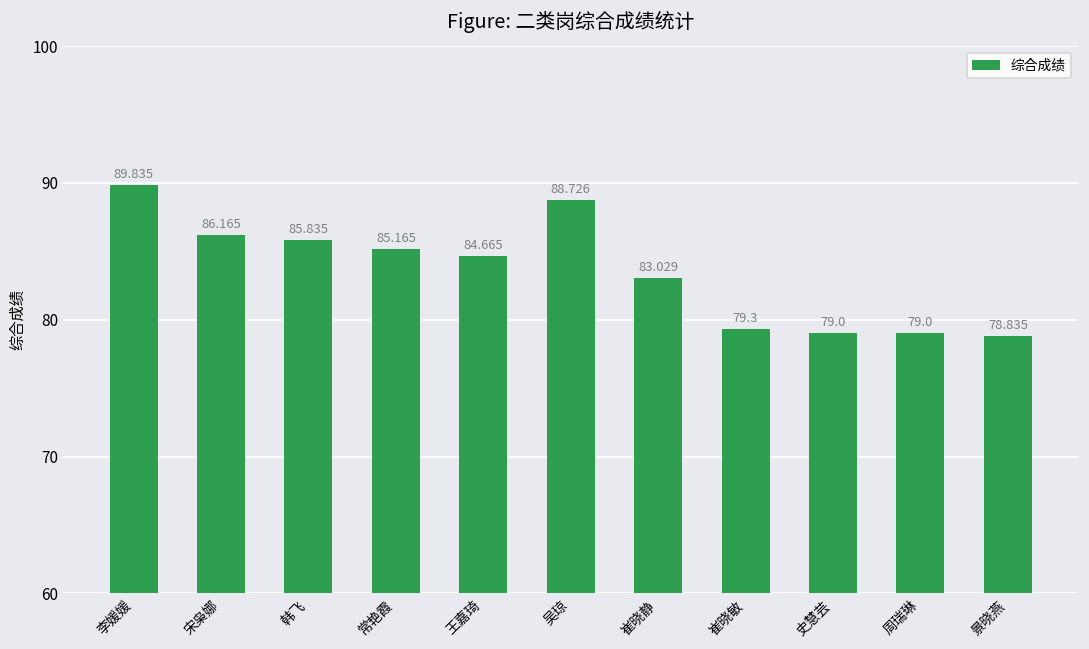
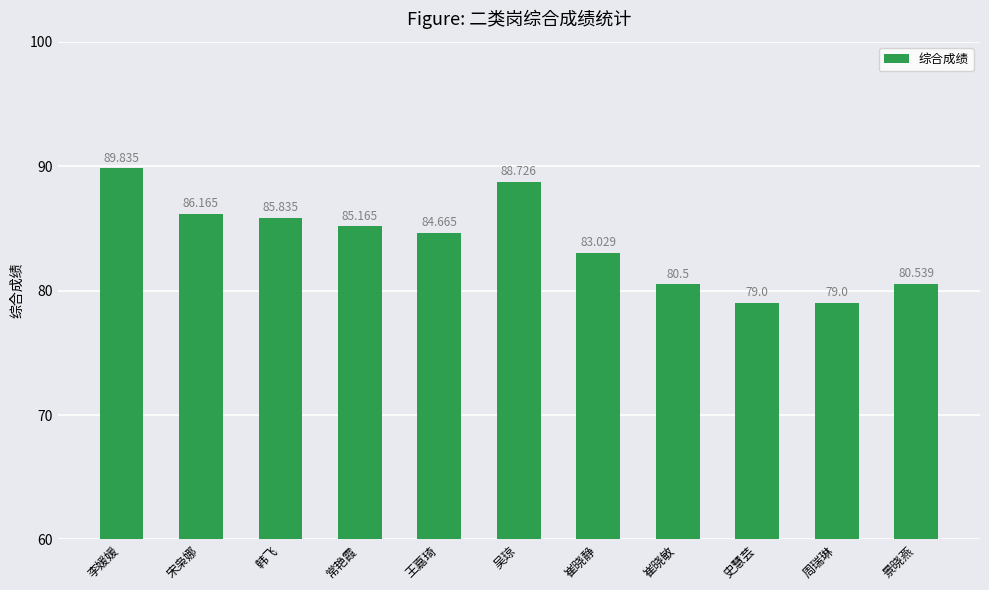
  {
    "李媛媛": 89.835,
    "宋枭娜": 86.165,
    "韩飞": 85.835,
    "常艳霞": 85.165,
    "王嘉琦": 84.665,
    "吴琼": 88.726,
    "崔晓静": 83.029,
-   "崔晓敏": 79.3,
+   "崔晓敏": 80.5,
    "史慧芸": 79.0,
    "周瑞琳": 79.0,
-   "景晓燕": 78.835
+   "景晓燕": 80.539
  }
